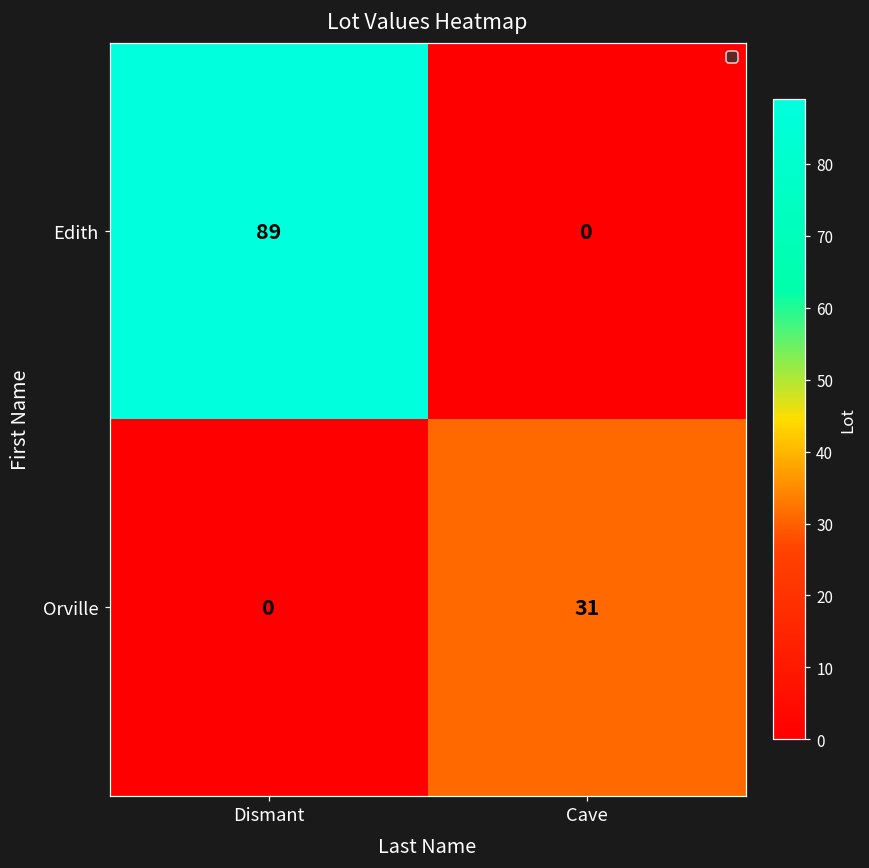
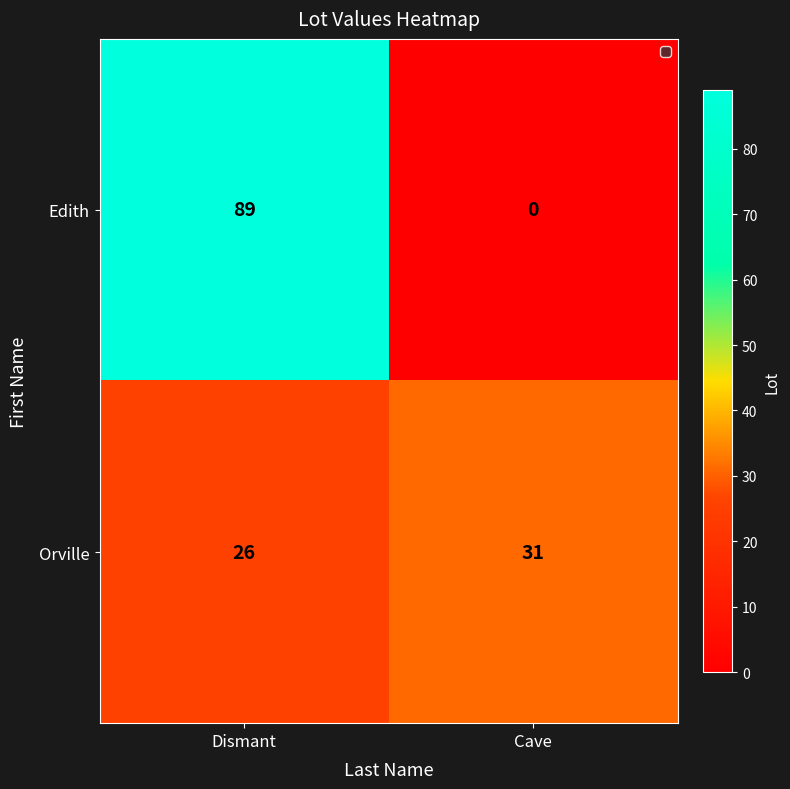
  {
    "Edith": {
      "Dismant": 89,
      "Cave": 0
    },
    "Orville": {
-     "Dismant": 0,
+     "Dismant": 26,
      "Cave": 31
    }
  }
